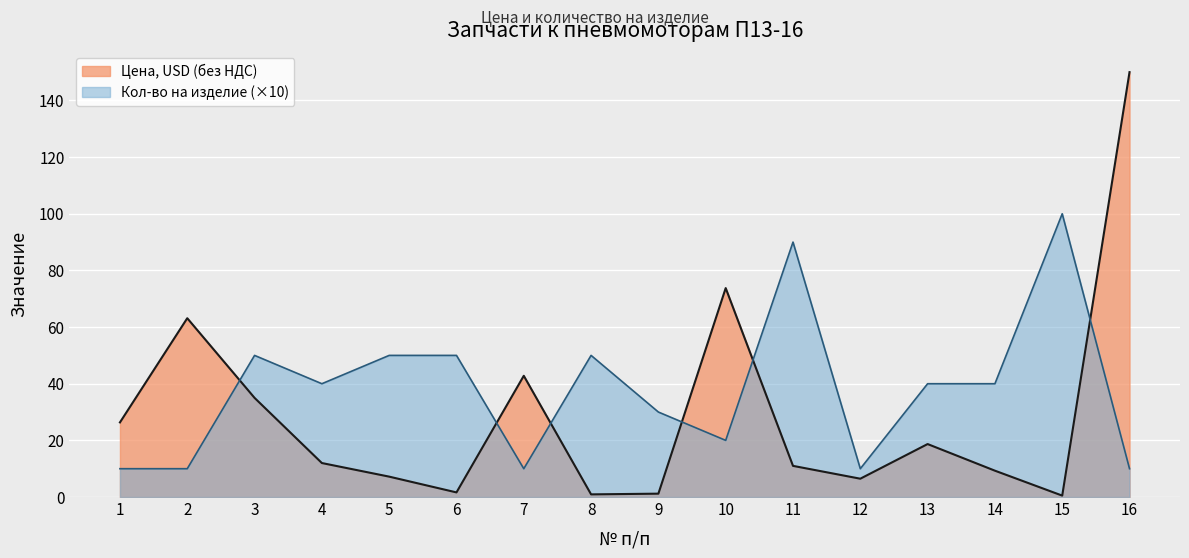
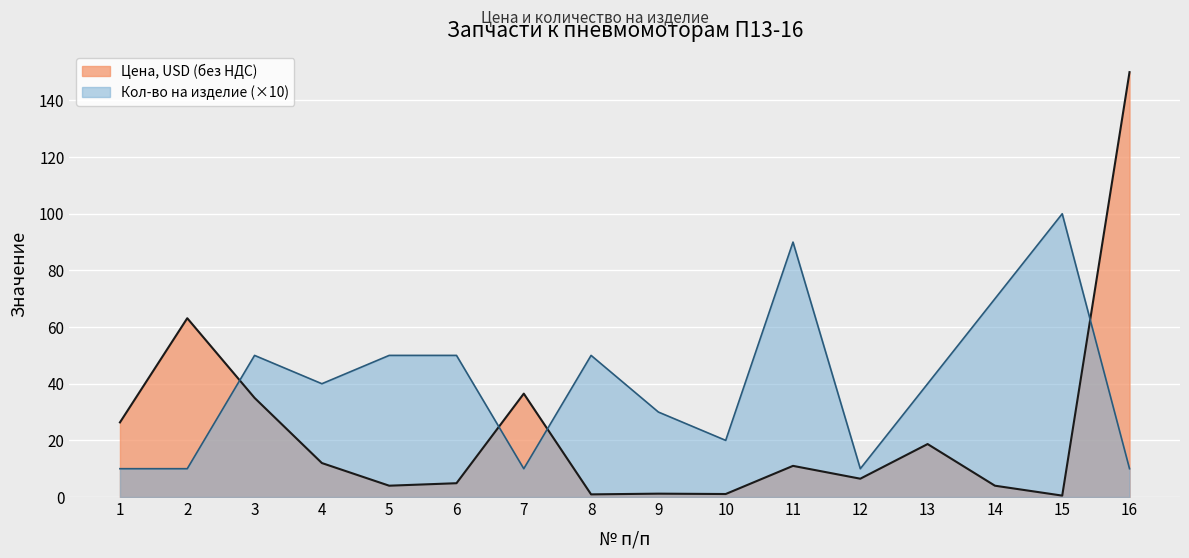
  {
    "Цена, USD (без НДС)": {
      "1": 26,
      "2": 63,
      "3": 35,
      "4": 12,
-     "5": 7,
-     "6": 2,
-     "7": 43,
+     "5": 4,
+     "6": 5,
+     "7": 37,
      "8": 1,
      "9": 1,
-     "10": 74,
+     "10": 1,
      "11": 11,
      "12": 6,
      "13": 19,
-     "14": 9,
+     "14": 4,
      "15": 1,
      "16": 150
    },
    "Кол-во на изделие (×10)": {
      "1": 10,
      "2": 10,
      "3": 50,
      "4": 40,
      "5": 50,
      "6": 50,
      "7": 10,
      "8": 50,
      "9": 30,
      "10": 20,
      "11": 90,
      "12": 10,
      "13": 40,
-     "14": 40,
+     "14": 70,
      "15": 100,
      "16": 10
    }
  }
